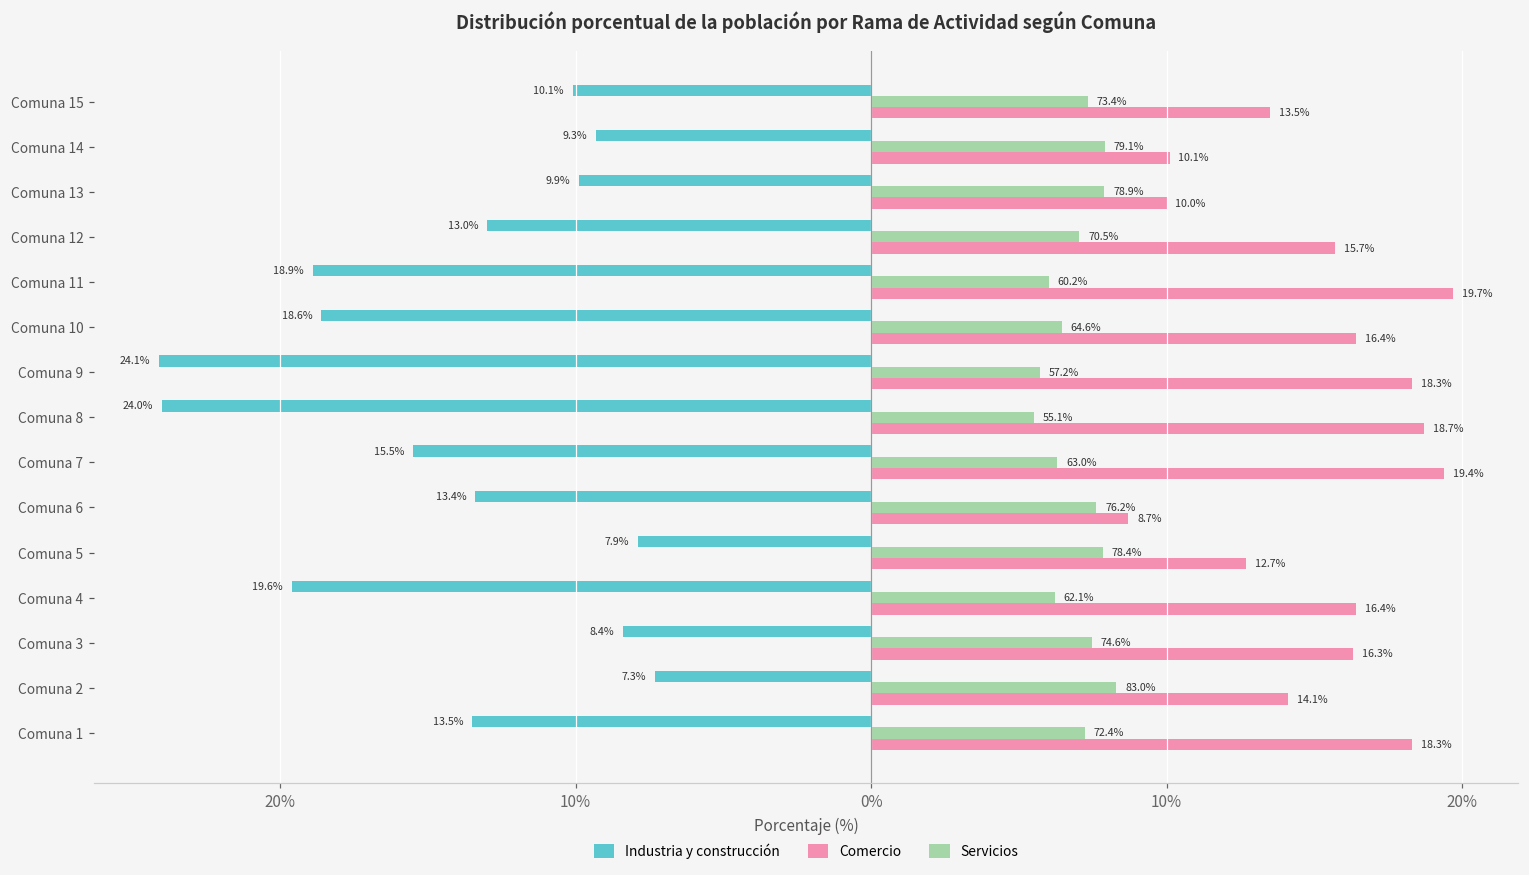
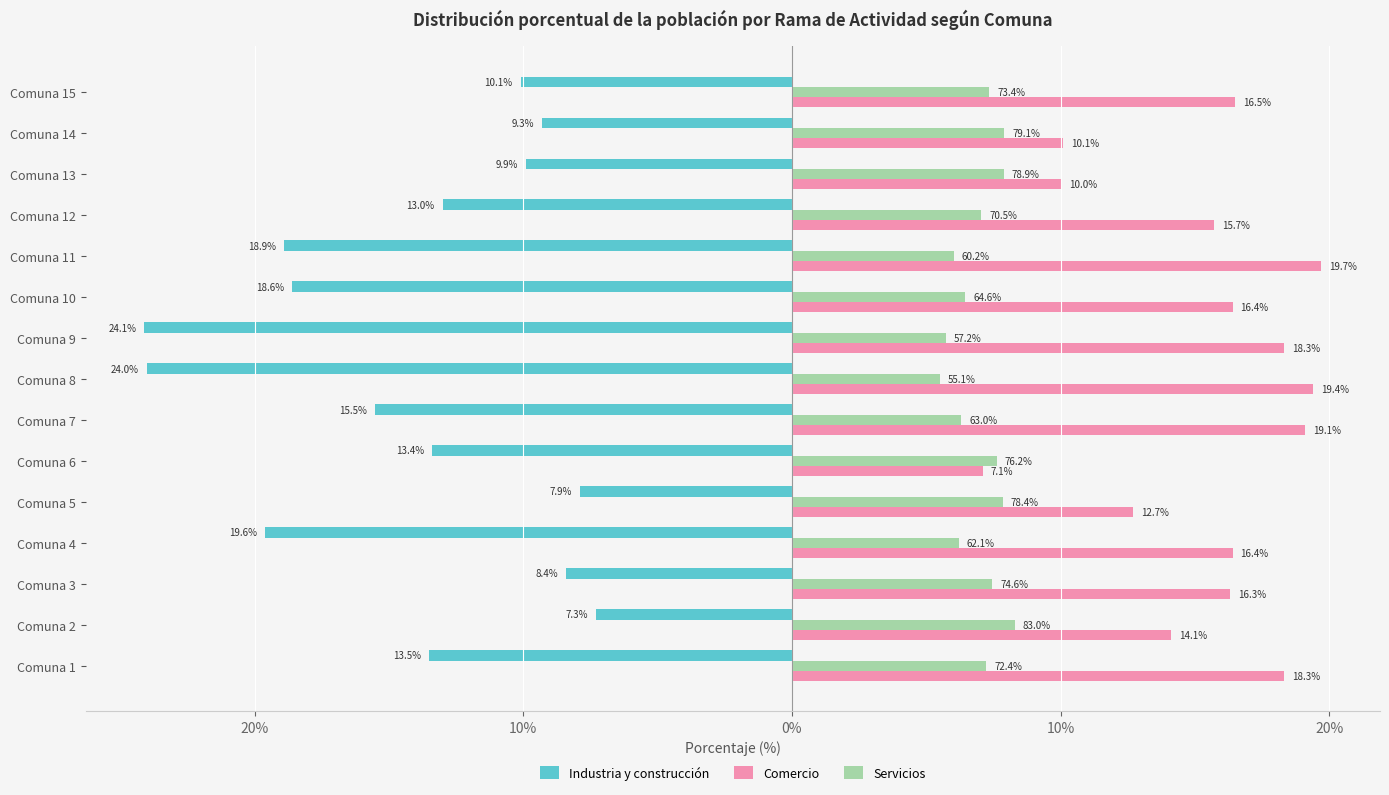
  {
    "Comercio": {
-     "Comuna 15": "13.5%",
+     "Comuna 15": "16.5%",
      "Comuna 14": "10.1%",
      "Comuna 13": "10.0%",
      "Comuna 12": "15.7%",
      "Comuna 11": "19.7%",
      "Comuna 10": "16.4%",
      "Comuna 9": "18.3%",
-     "Comuna 8": "18.7%",
-     "Comuna 7": "19.4%",
-     "Comuna 6": "8.7%",
+     "Comuna 8": "19.4%",
+     "Comuna 7": "19.1%",
+     "Comuna 6": "7.1%",
      "Comuna 5": "12.7%",
      "Comuna 4": "16.4%",
      "Comuna 3": "16.3%",
      "Comuna 2": "14.1%",
      "Comuna 1": "18.3%"
    }
  }
